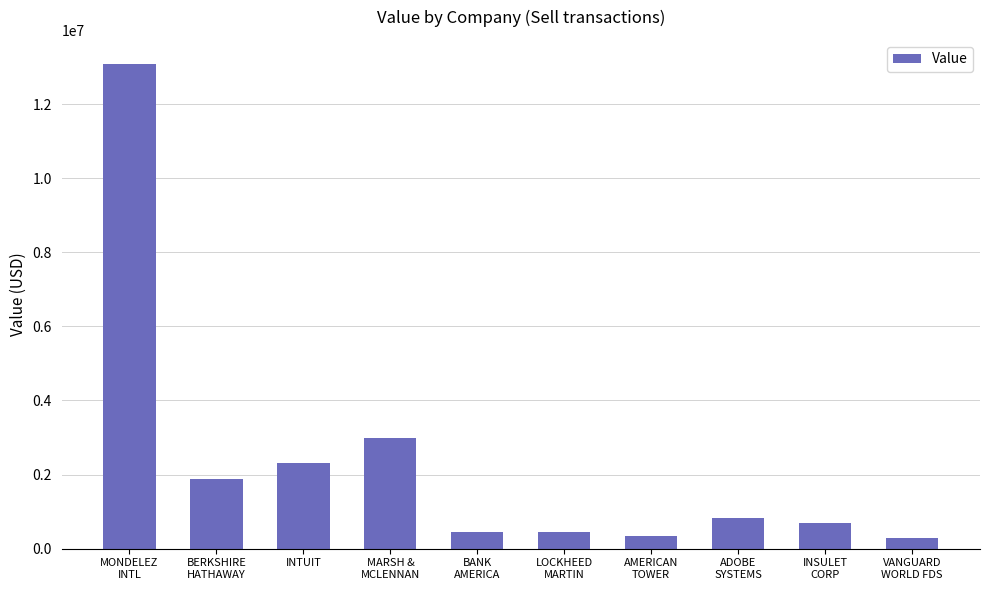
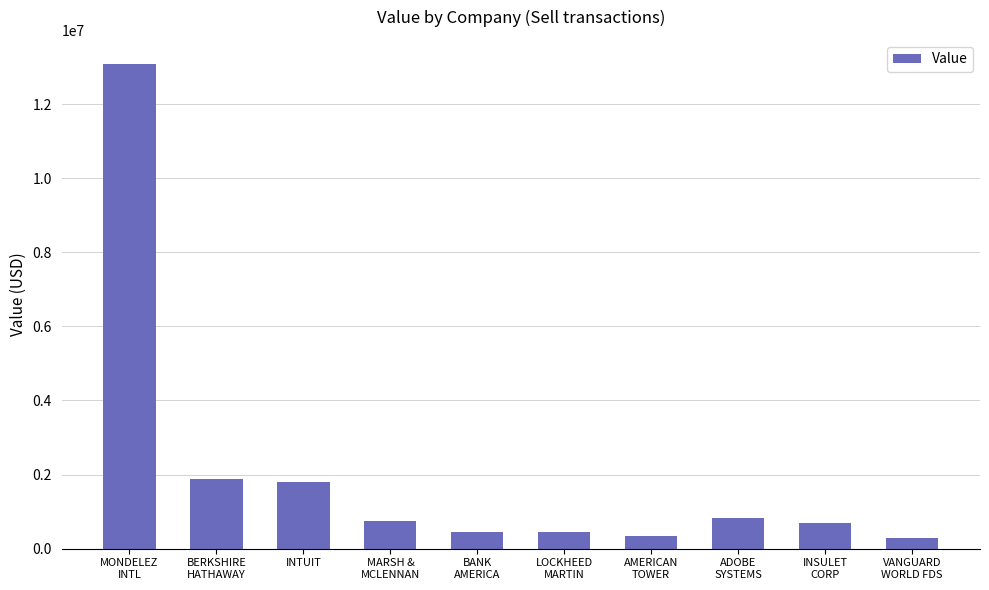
  {
    "MONDELEZ INTL": 13100000,
    "BERKSHIRE HATHAWAY": 1900000,
-   "INTUIT": 2300000,
-   "MARSH & MCLENNAN": 3000000,
+   "INTUIT": 1800000,
+   "MARSH & MCLENNAN": 800000,
    "BANK AMERICA": 500000,
    "LOCKHEED MARTIN": 400000,
    "AMERICAN TOWER": 300000,
    "ADOBE SYSTEMS": 800000,
    "INSULET CORP": 700000,
    "VANGUARD WORLD FDS": 300000
  }
